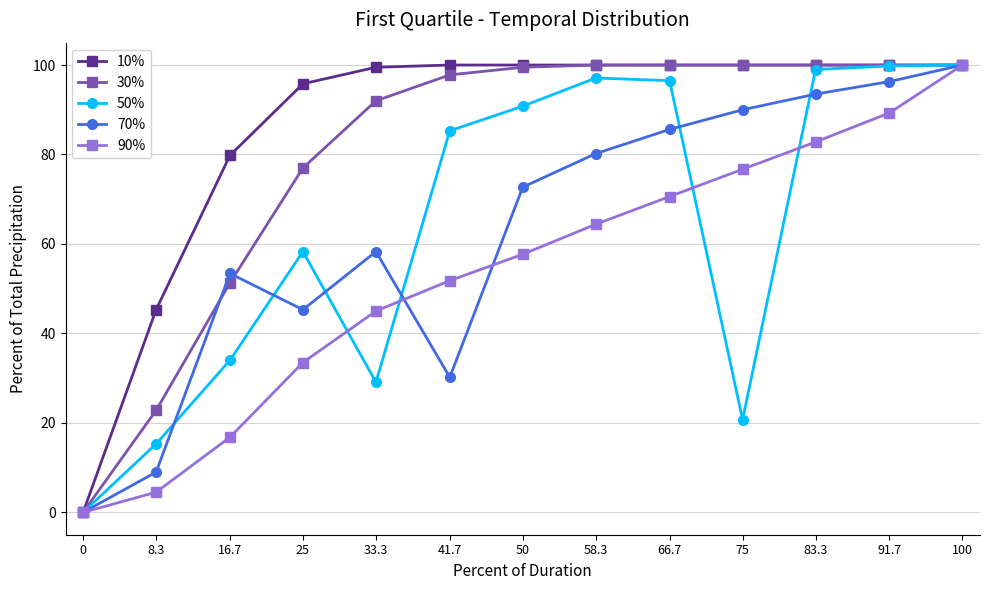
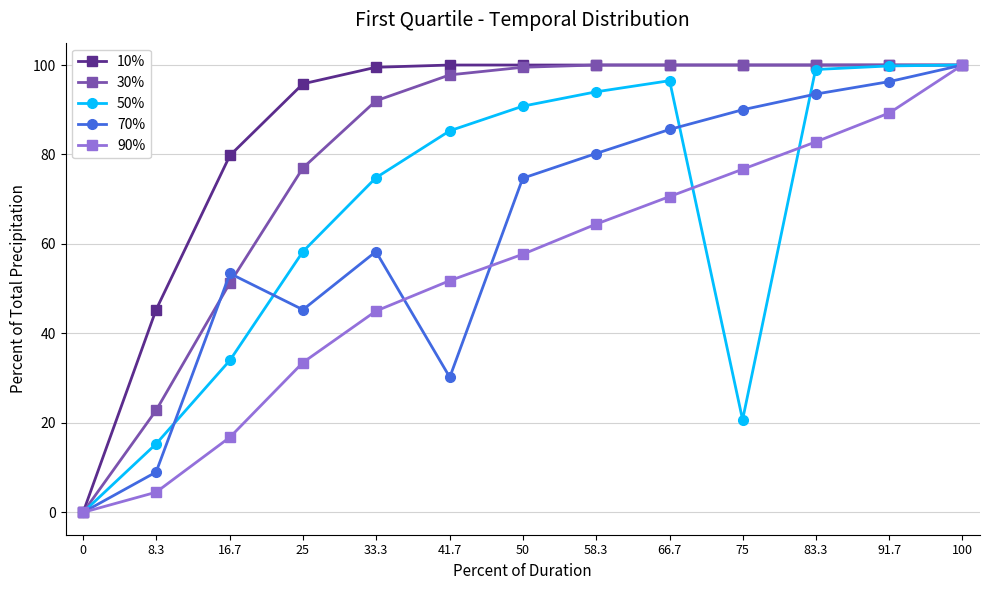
  {
    "50%": {
      "8.3": 15,
      "16.7": 34,
      "25": 58,
-     "33.3": 29,
+     "33.3": 75,
      "41.7": 85,
      "50": 91,
-     "58.3": 97,
+     "58.3": 94,
      "66.7": 97,
      "75": 21,
      "83.3": 99
    },
    "70%": {
      "8.3": 9,
      "16.7": 53,
      "25": 45,
      "33.3": 58,
      "41.7": 30,
-     "50": 73,
+     "50": 75,
      "58.3": 80,
      "66.7": 86,
      "75": 90,
      "83.3": 94,
      "91.7": 96
    }
  }
